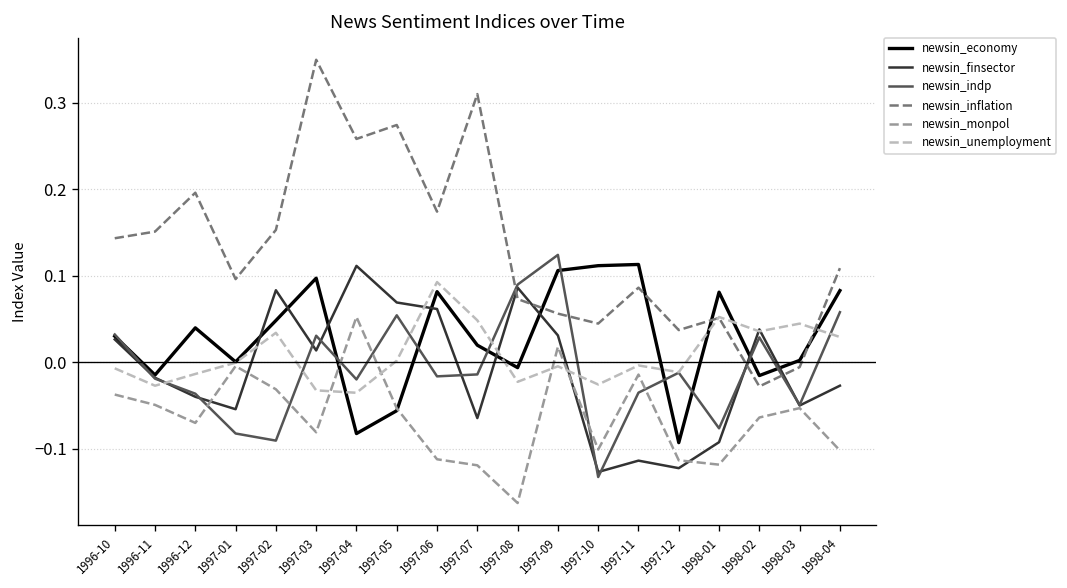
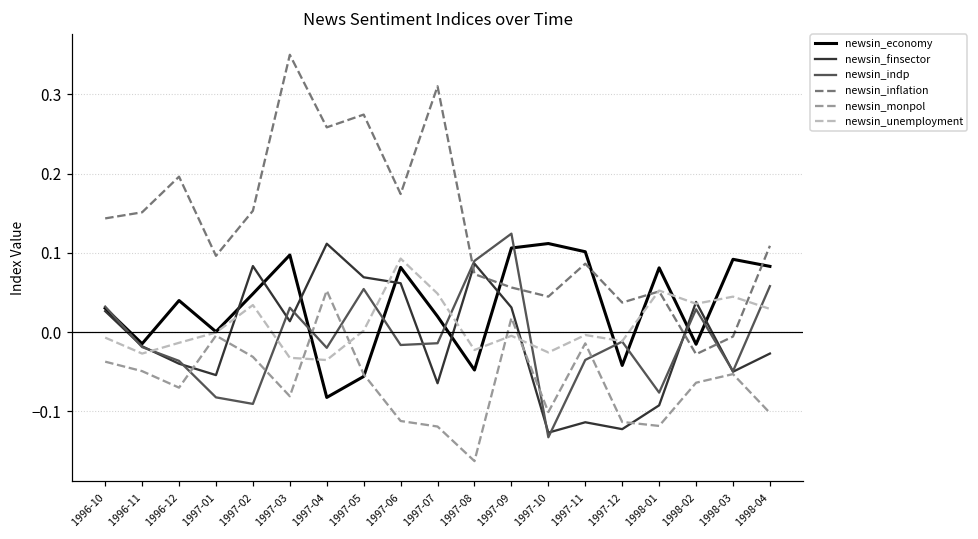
  {
    "newsin_economy": {
      "1996-12": 0.04,
      "1997-02": 0.05,
      "1997-03": 0.10,
      "1997-04": -0.08,
      "1997-06": 0.08,
      "1997-07": 0.02,
-     "1997-08": -0.01,
+     "1997-08": -0.05,
      "1997-09": 0.11,
      "1997-10": 0.11,
-     "1997-11": 0.11,
-     "1997-12": -0.09,
+     "1997-11": 0.10,
+     "1997-12": -0.04,
      "1998-01": 0.08,
      "1998-02": -0.02,
-     "1998-03": 0.00,
+     "1998-03": 0.09,
      "1998-04": 0.08
    }
  }
